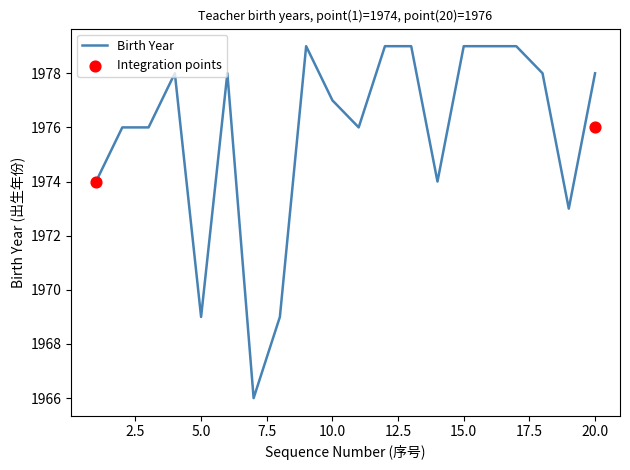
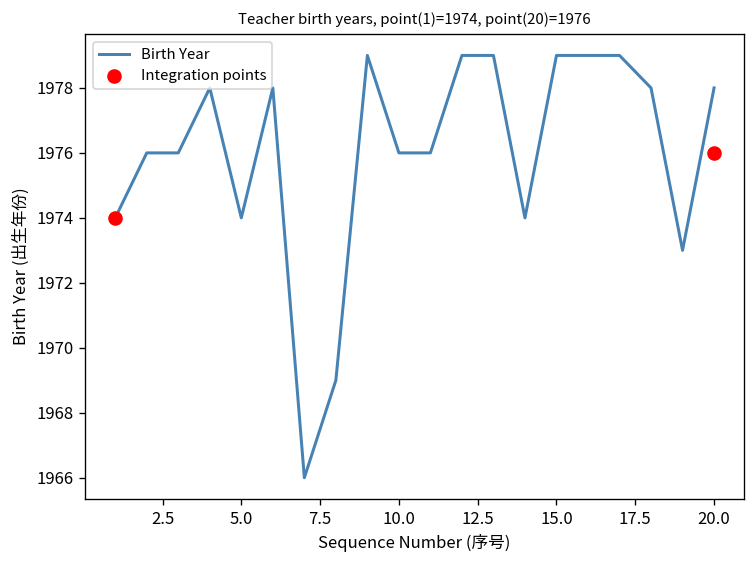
  {
    "Birth Year": {
-     "5.0": 1969,
-     "10.0": 1977,
+     "5.0": 1974,
+     "10.0": 1976,
      "15.0": 1979,
      "20.0": 1978
    }
  }
